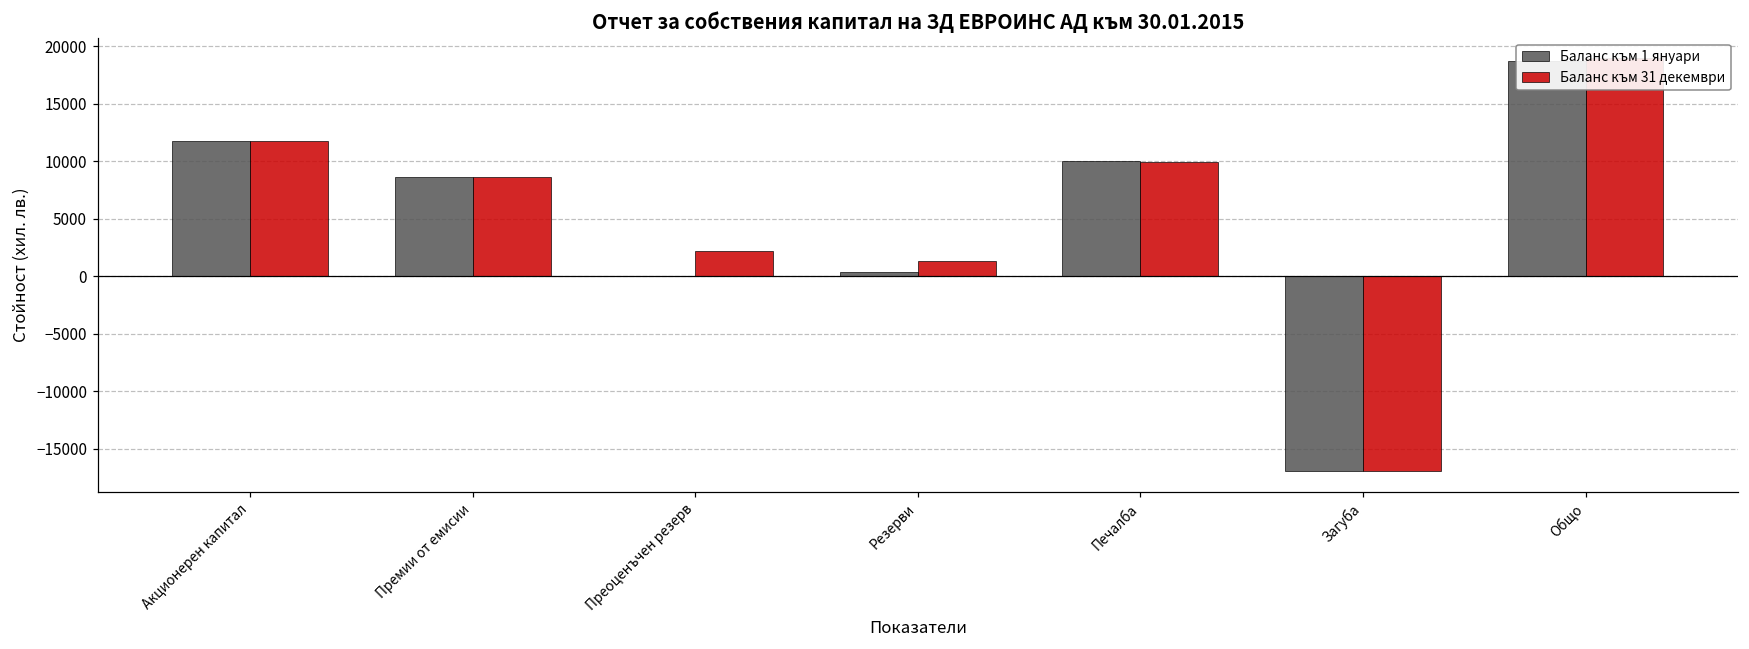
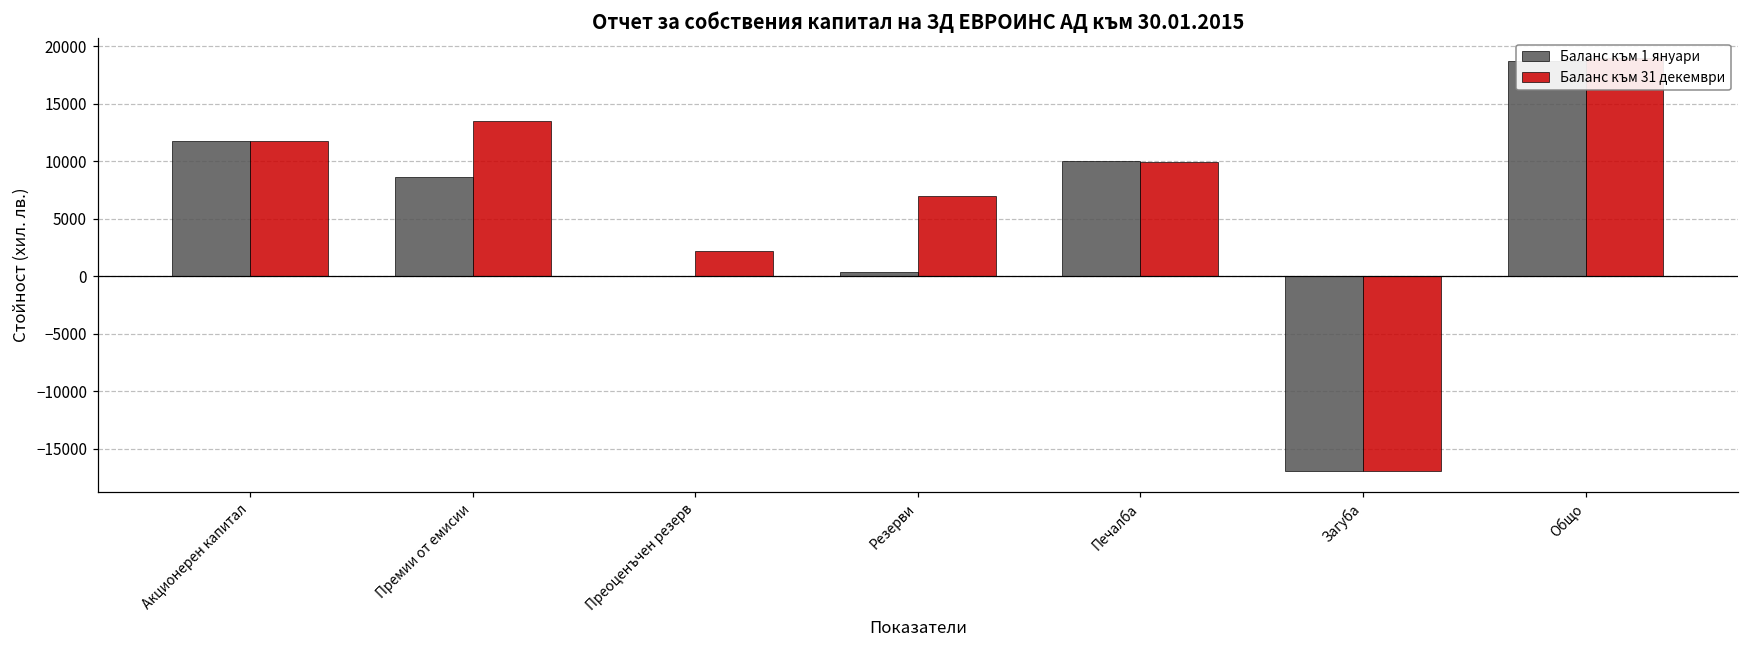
  {
    "Баланс към 1 януари": {
      "Акционерен капитал": 11800,
      "Премии от емисии": 8600,
      "Преоценъчен резерв": 0,
      "Резерви": 400,
      "Печалба": 10000,
      "Загуба": -16900
    },
    "Баланс към 31 декември": {
      "Акционерен капитал": 11800,
-     "Премии от емисии": 8600,
+     "Премии от емисии": 13500,
      "Преоценъчен резерв": 2200,
-     "Резерви": 1300,
+     "Резерви": 7000,
      "Печалба": 9900,
      "Загуба": -16900
    }
  }
